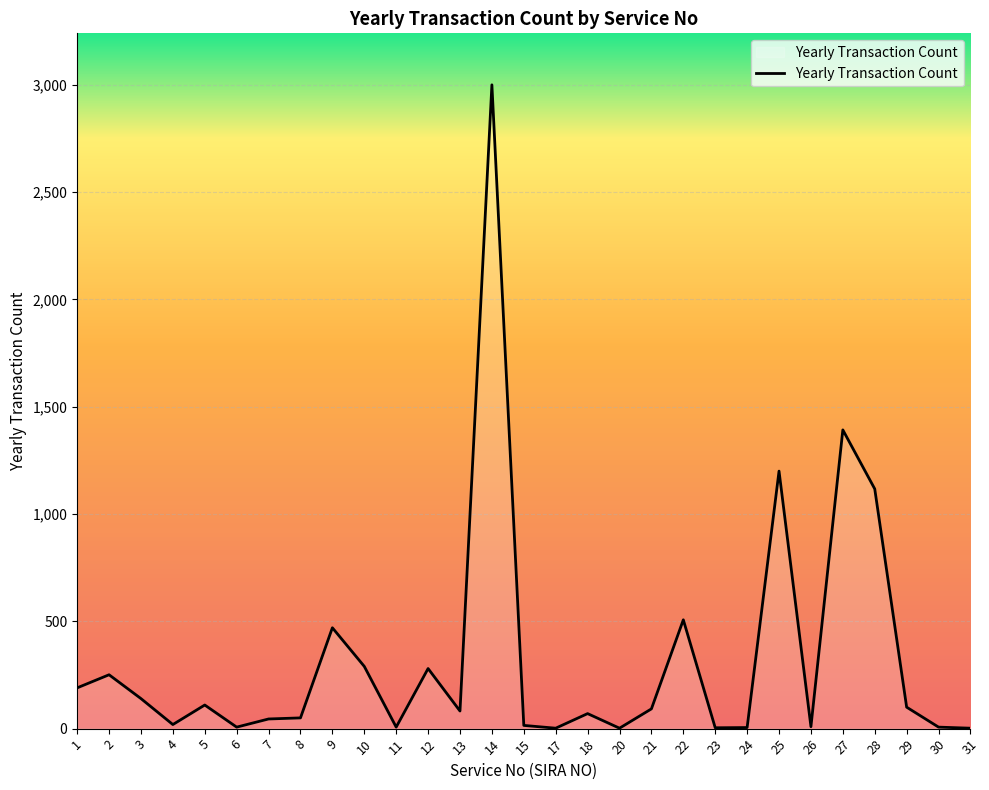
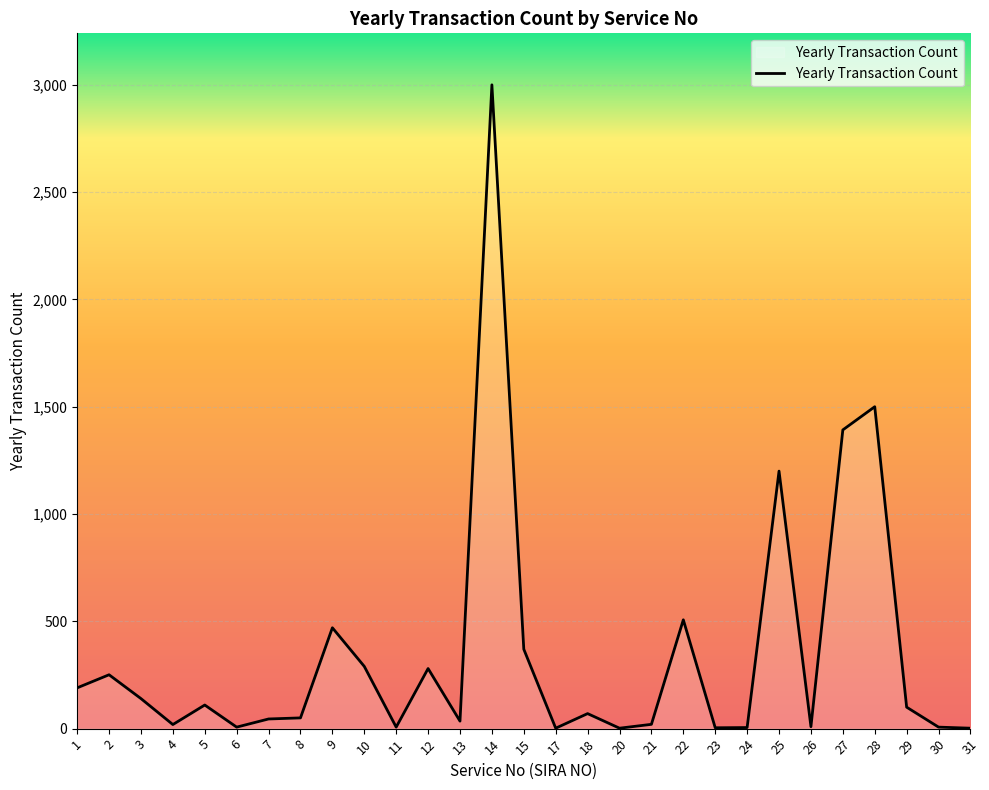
  {
    "1": "190",
    "2": "250",
    "3": "140",
    "4": "20",
    "5": "110",
    "6": "10",
    "7": "50",
    "8": "50",
    "9": "470",
    "10": "290",
    "11": "10",
    "12": "280",
-   "13": "80",
+   "13": "40",
    "14": "3,000",
-   "15": "20",
+   "15": "370",
    "17": "0",
    "18": "70",
    "20": "0",
-   "21": "90",
+   "21": "20",
    "22": "510",
    "23": "0",
    "24": "10",
    "25": "1,200",
    "26": "10",
    "27": "1,390",
-   "28": "1,120",
+   "28": "1,500",
    "29": "100",
    "30": "10",
    "31": "0"
  }
